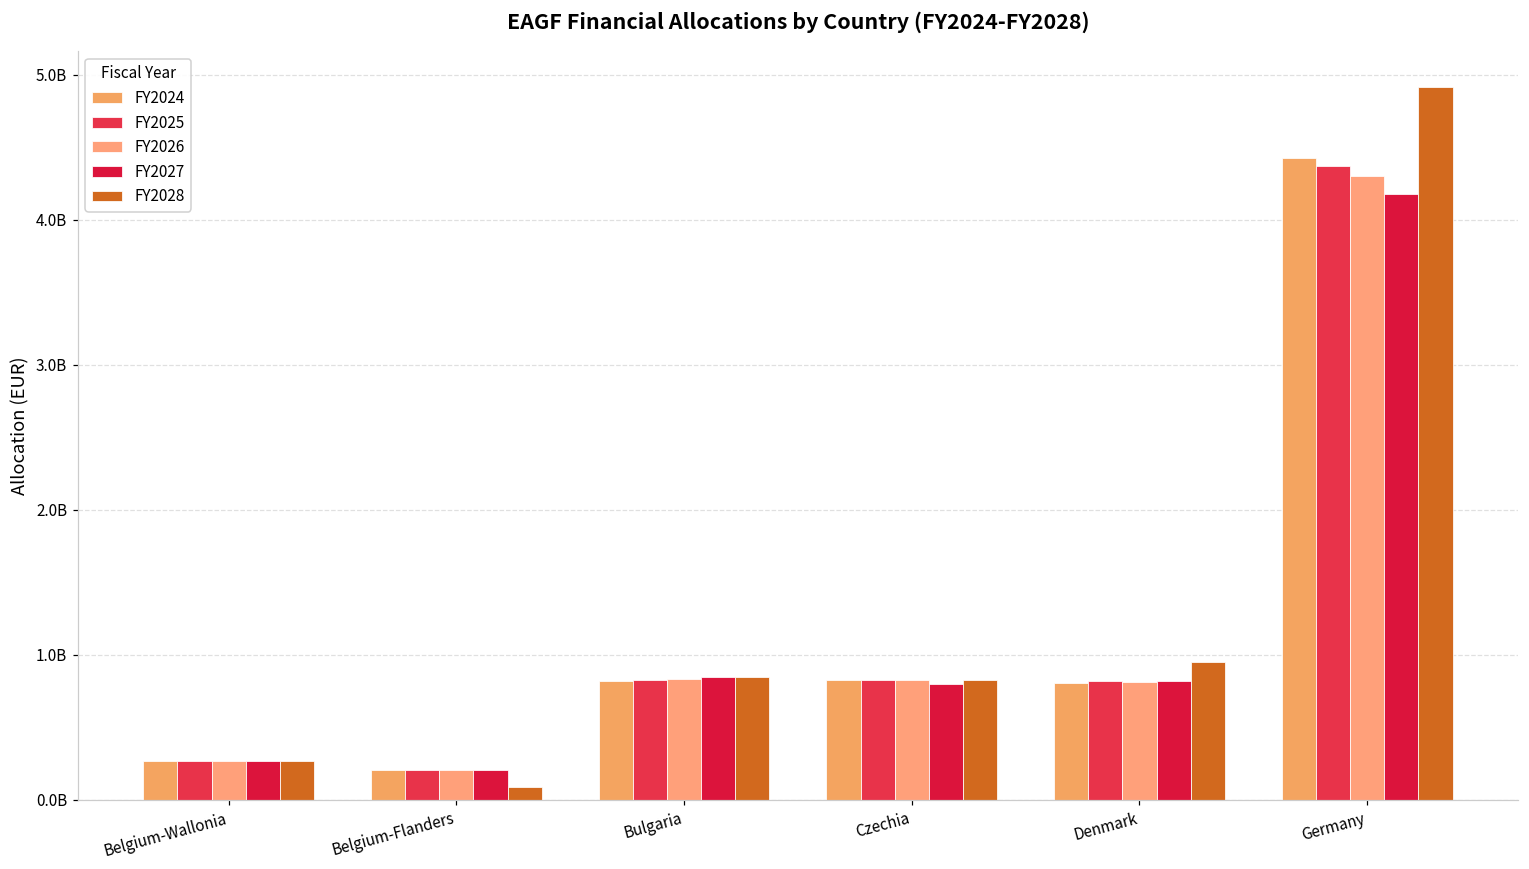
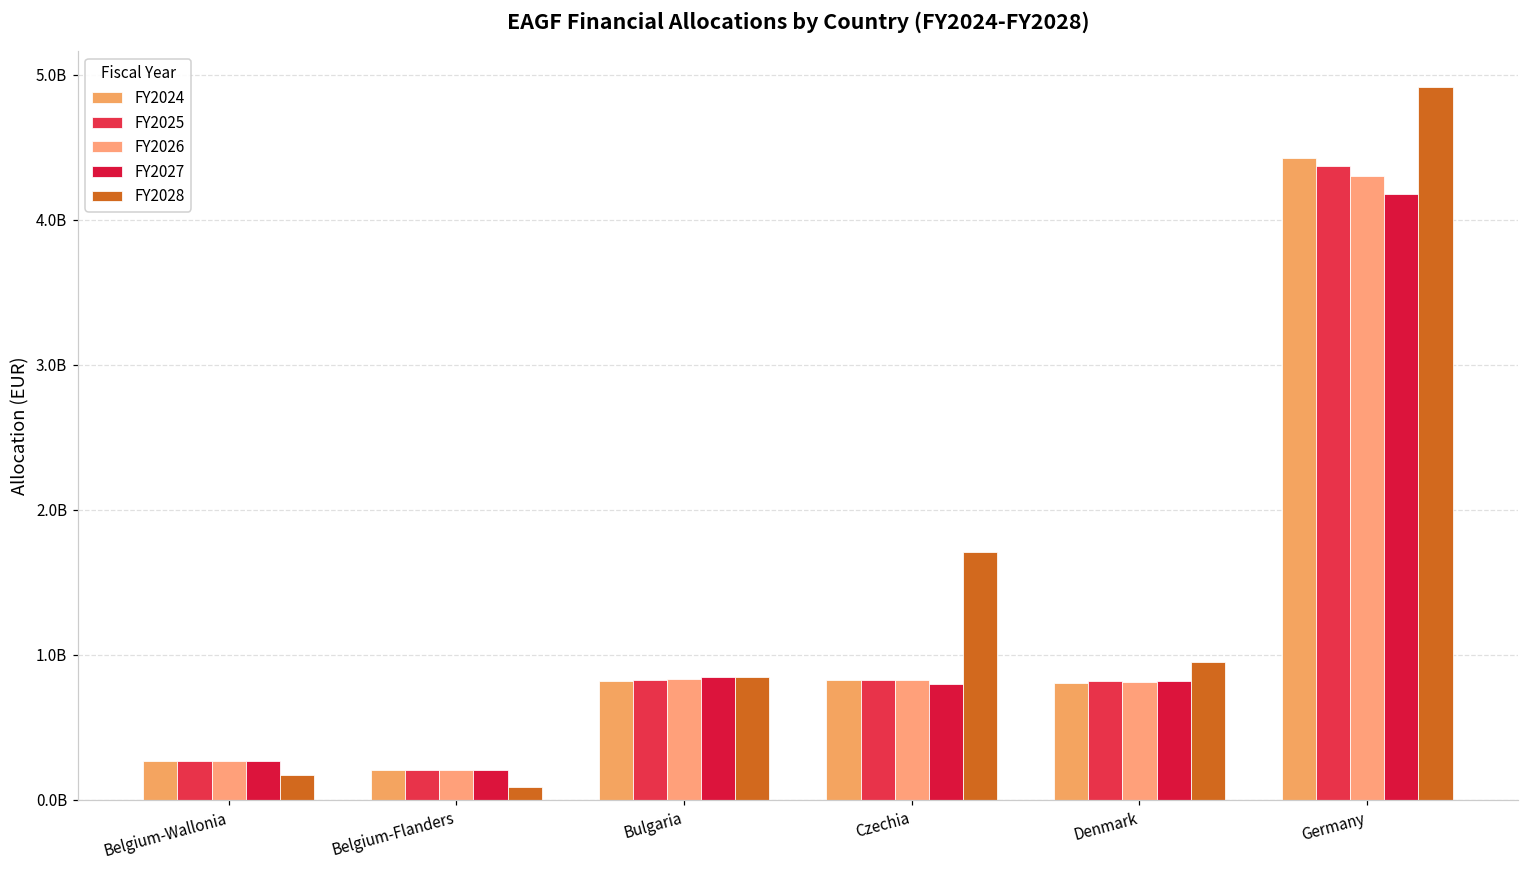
  {
    "FY2028": {
-     "Belgium-Wallonia": 270000000,
+     "Belgium-Wallonia": 170000000,
      "Belgium-Flanders": 90000000,
      "Bulgaria": 840000000,
-     "Czechia": 830000000,
+     "Czechia": 1710000000,
      "Denmark": 950000000,
      "Germany": 4920000000
    }
  }
